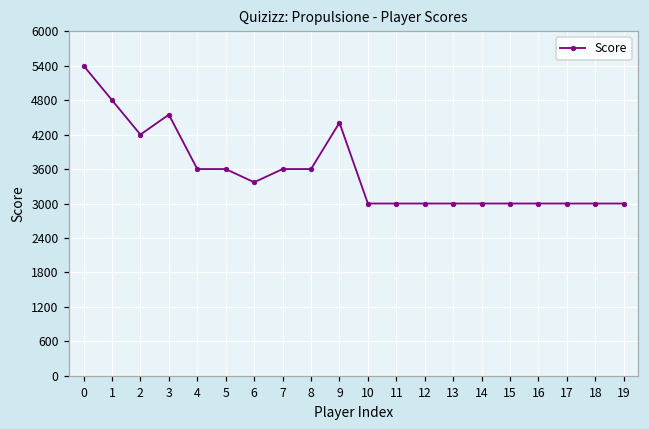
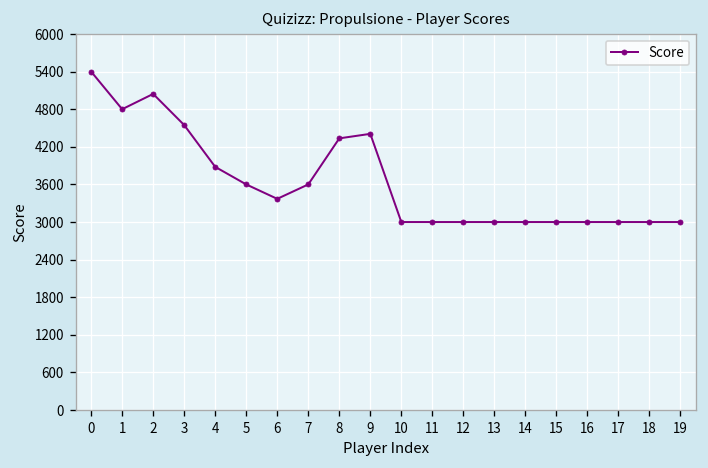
  {
    "0": 5400,
    "1": 4800,
-   "2": 4200,
+   "2": 5000,
    "3": 4500,
-   "4": 3600,
+   "4": 3900,
    "5": 3600,
    "6": 3400,
    "7": 3600,
-   "8": 3600,
+   "8": 4300,
    "9": 4400,
    "10": 3000,
    "11": 3000,
    "12": 3000,
    "13": 3000,
    "14": 3000,
    "15": 3000,
    "16": 3000,
    "17": 3000,
    "18": 3000,
    "19": 3000
  }
